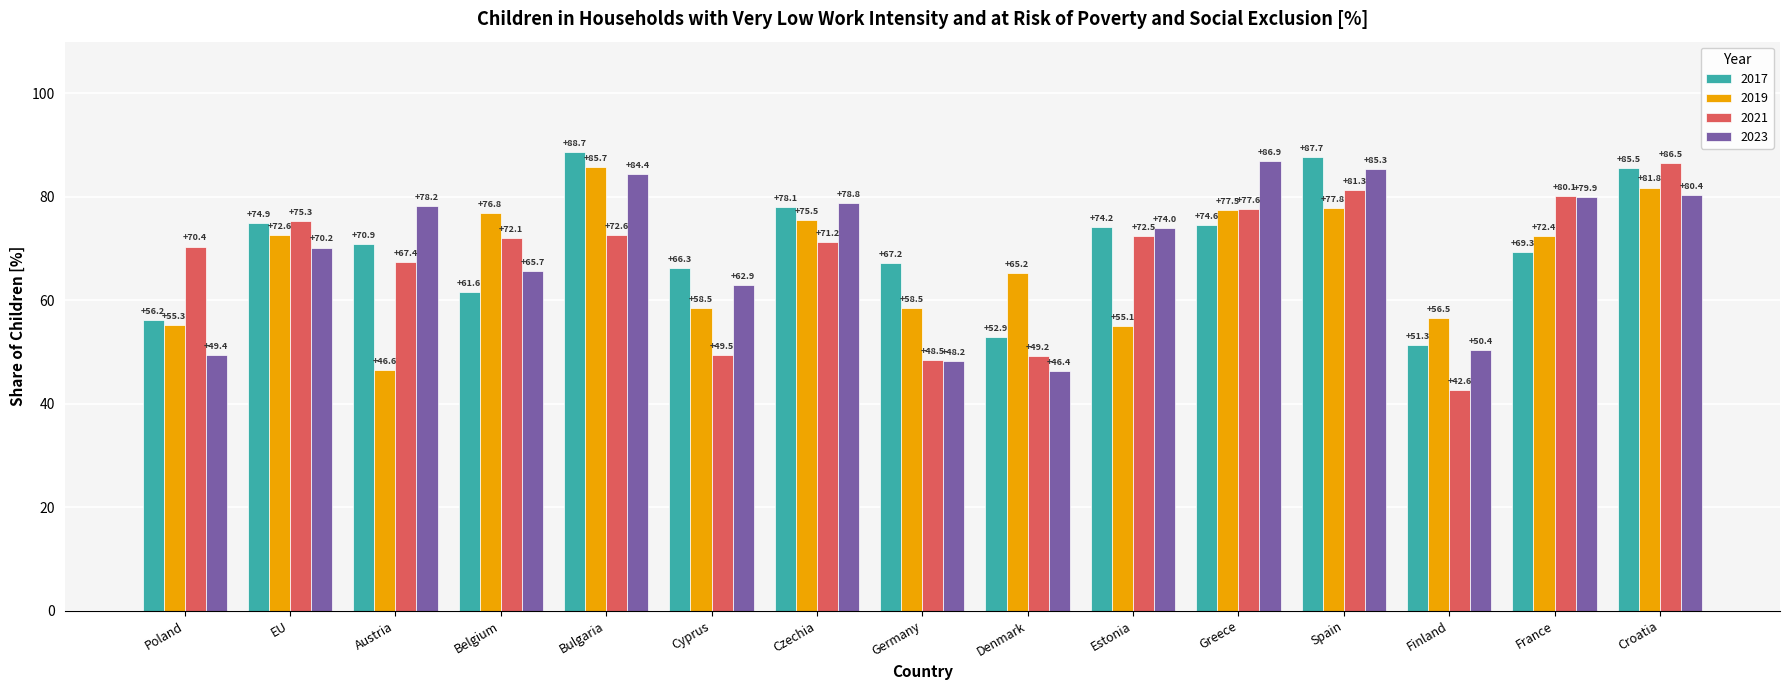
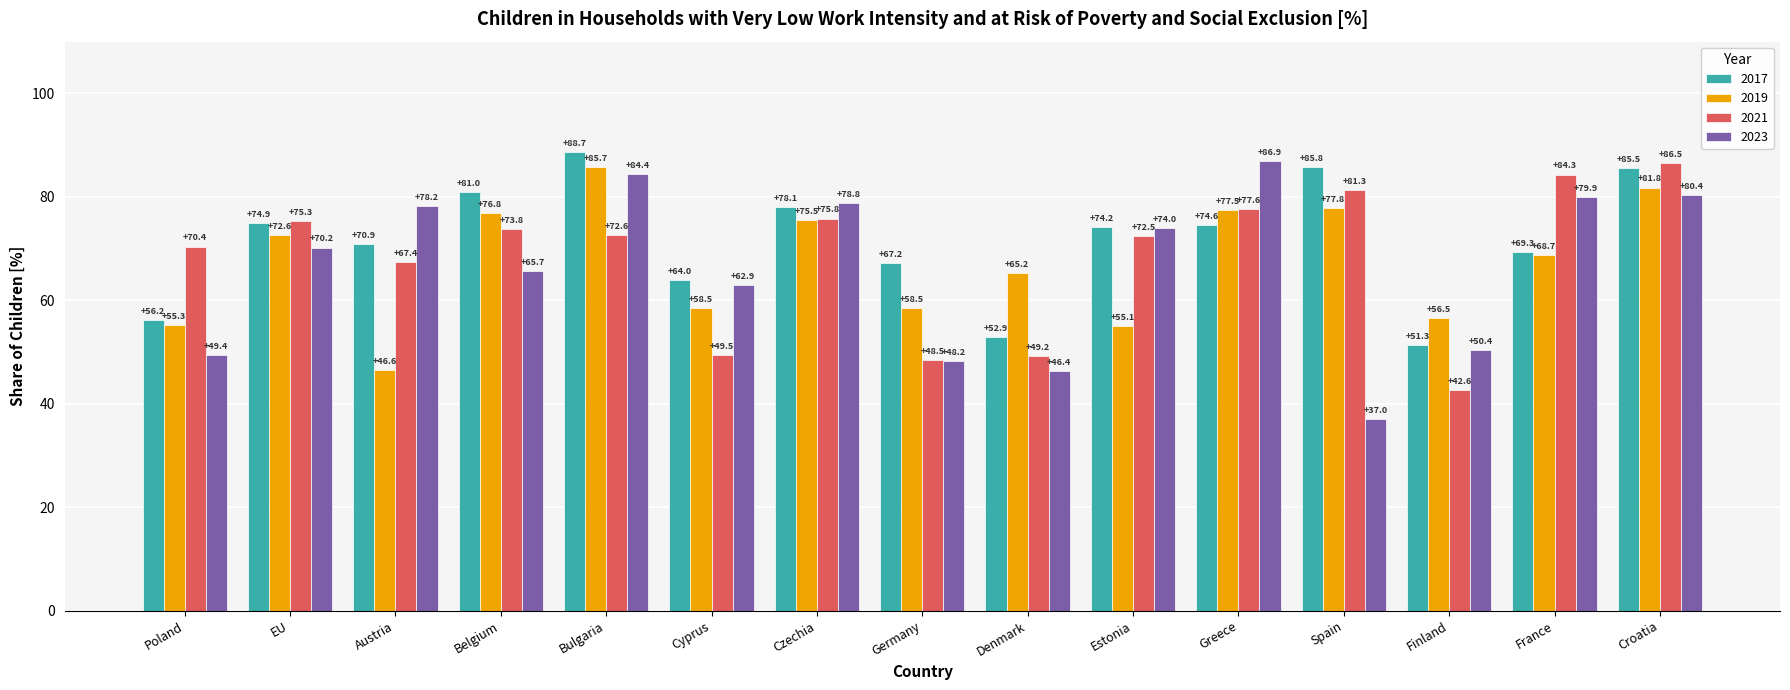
  {
    "2017": {
      "Poland": "+56.2",
      "EU": "+74.9",
      "Austria": "+70.9",
-     "Belgium": "+61.6",
+     "Belgium": "+81.0",
      "Bulgaria": "+88.7",
-     "Cyprus": "+66.3",
+     "Cyprus": "+64.0",
      "Czechia": "+78.1",
      "Germany": "+67.2",
      "Denmark": "+52.9",
      "Estonia": "+74.2",
      "Greece": "+74.6",
-     "Spain": "+87.7",
+     "Spain": "+85.8",
      "Finland": "+51.3",
      "France": "+69.3",
      "Croatia": "+85.5"
    },
    "2019": {
      "Poland": "+55.3",
      "EU": "+72.6",
      "Austria": "+46.6",
      "Belgium": "+76.8",
      "Bulgaria": "+85.7",
      "Cyprus": "+58.5",
      "Czechia": "+75.5",
      "Germany": "+58.5",
      "Denmark": "+65.2",
      "Estonia": "+55.1",
      "Greece": "+77.5",
      "Spain": "+77.8",
      "Finland": "+56.5",
-     "France": "+72.4",
+     "France": "+68.7",
      "Croatia": "+81.8"
    },
    "2021": {
      "Poland": "+70.4",
      "EU": "+75.3",
      "Austria": "+67.4",
-     "Belgium": "+72.1",
+     "Belgium": "+73.8",
      "Bulgaria": "+72.6",
      "Cyprus": "+49.5",
-     "Czechia": "+71.2",
+     "Czechia": "+75.8",
      "Germany": "+48.5",
      "Denmark": "+49.2",
      "Estonia": "+72.5",
      "Greece": "+77.6",
      "Spain": "+81.3",
      "Finland": "+42.6",
-     "France": "+80.1",
+     "France": "+84.3",
      "Croatia": "+86.5"
    },
    "2023": {
      "Poland": "+49.4",
      "EU": "+70.2",
      "Austria": "+78.2",
      "Belgium": "+65.7",
      "Bulgaria": "+84.4",
      "Cyprus": "+62.9",
      "Czechia": "+78.8",
      "Germany": "+48.2",
      "Denmark": "+46.4",
      "Estonia": "+74.0",
      "Greece": "+86.9",
-     "Spain": "+85.3",
+     "Spain": "+37.0",
      "Finland": "+50.4",
      "France": "+79.9",
      "Croatia": "+80.4"
    }
  }
